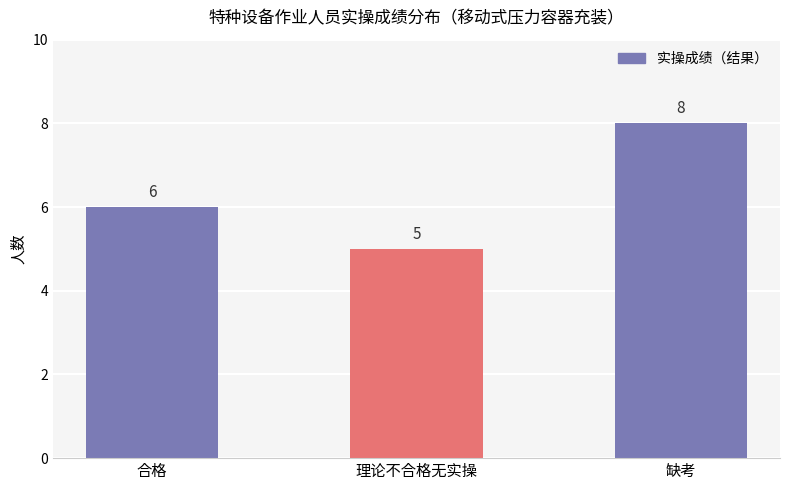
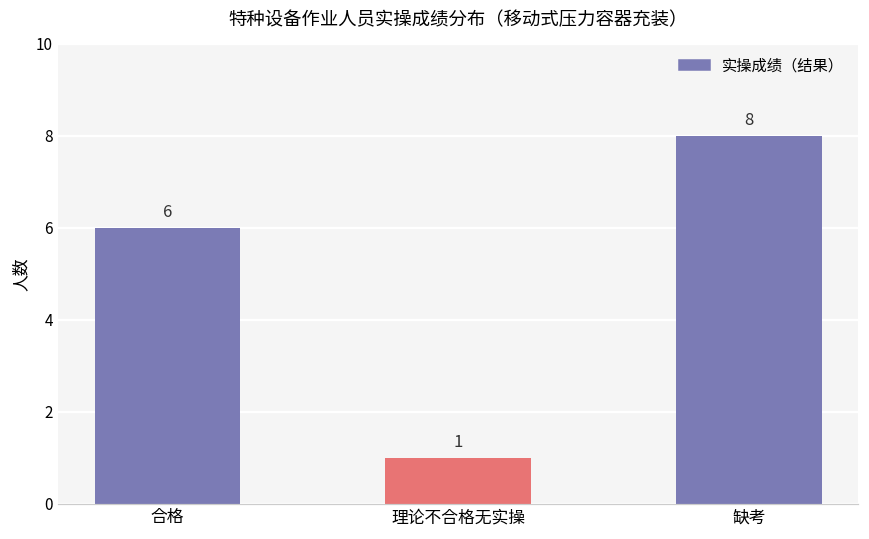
  {
    "合格": 6,
-   "理论不合格无实操": 5,
+   "理论不合格无实操": 1,
    "缺考": 8
  }
